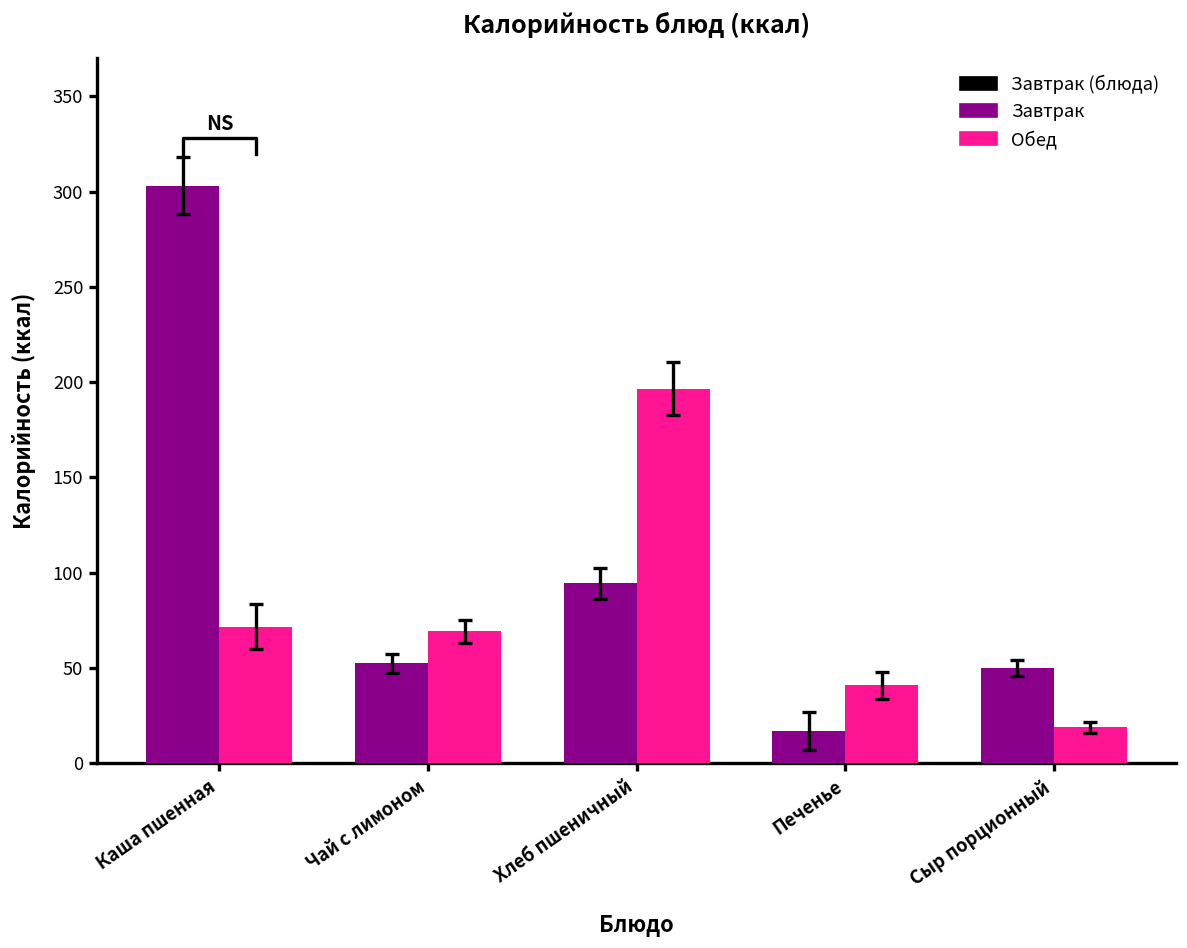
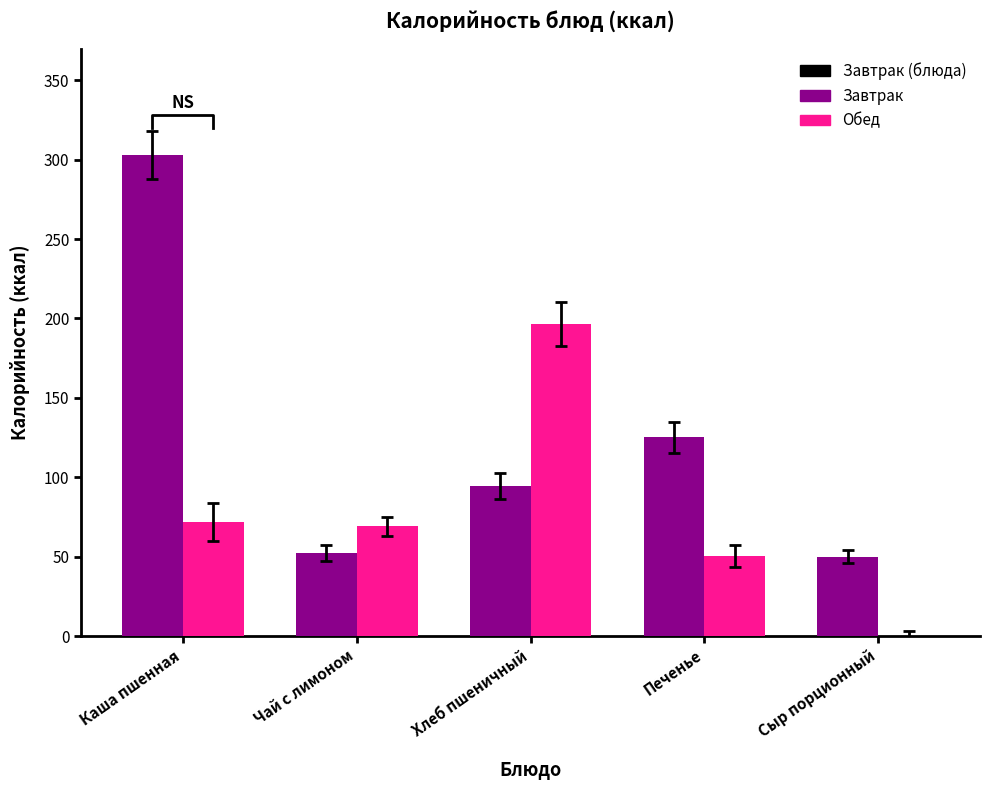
  {
    "Завтрак": {
      "Каша пшенная": 303,
      "Чай с лимоном": 52,
      "Хлеб пшеничный": 94,
-     "Печенье": 17,
+     "Печенье": 125,
      "Сыр порционный": 50
    },
    "Обед": {
      "Каша пшенная": 72,
      "Чай с лимоном": 69,
      "Хлеб пшеничный": 197,
-     "Печенье": 41,
-     "Сыр порционный": 19
+     "Печенье": 50,
+     "Сыр порционный": 0
    }
  }
